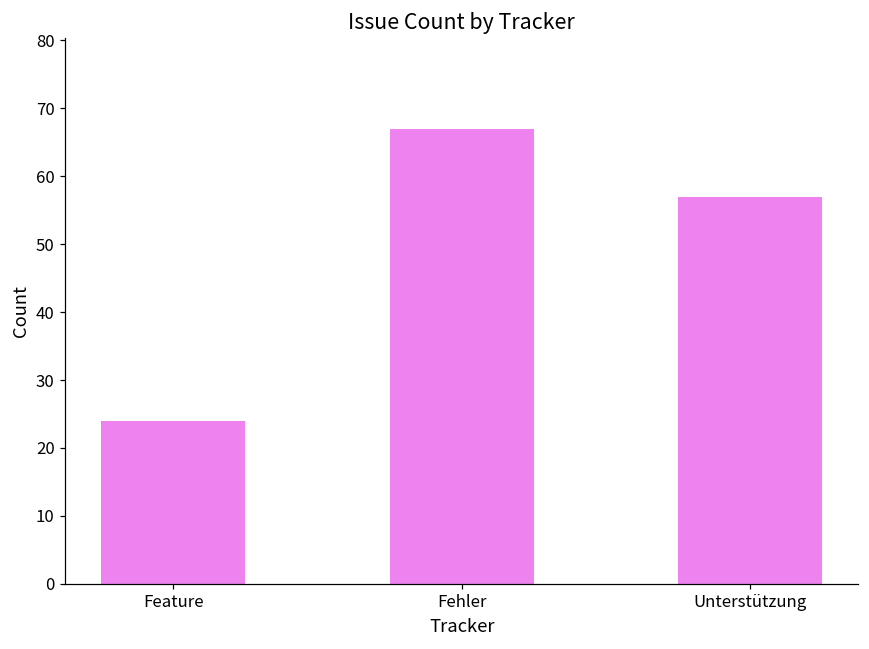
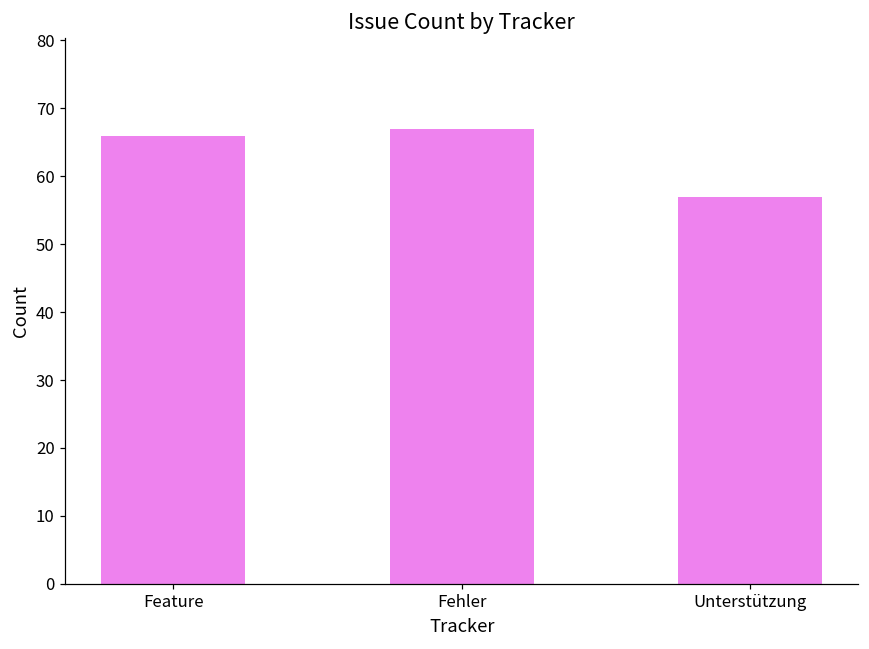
  {
-   "Feature": 24,
+   "Feature": 66,
    "Fehler": 67,
    "Unterstützung": 57
  }
